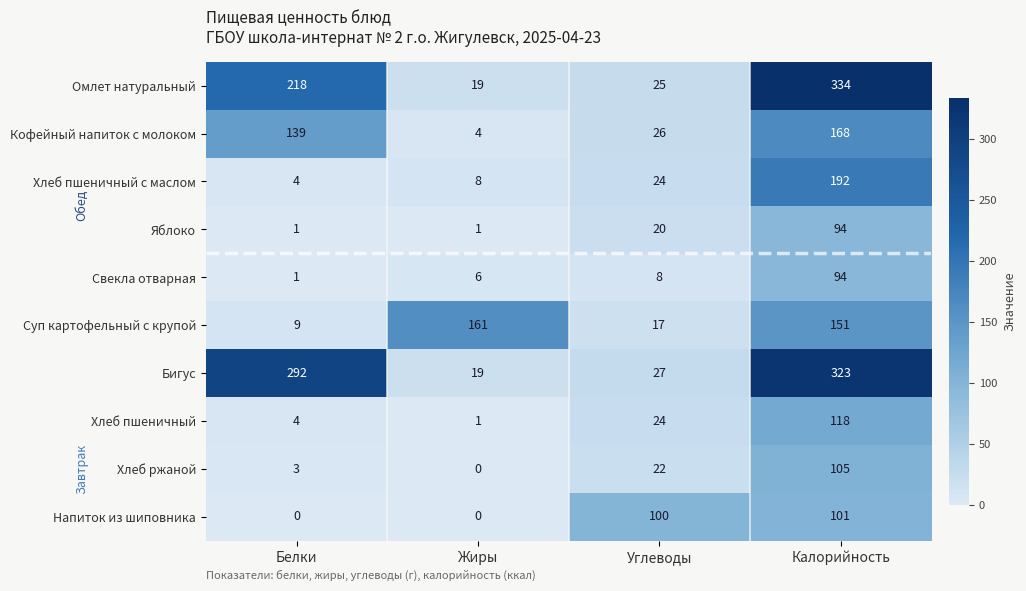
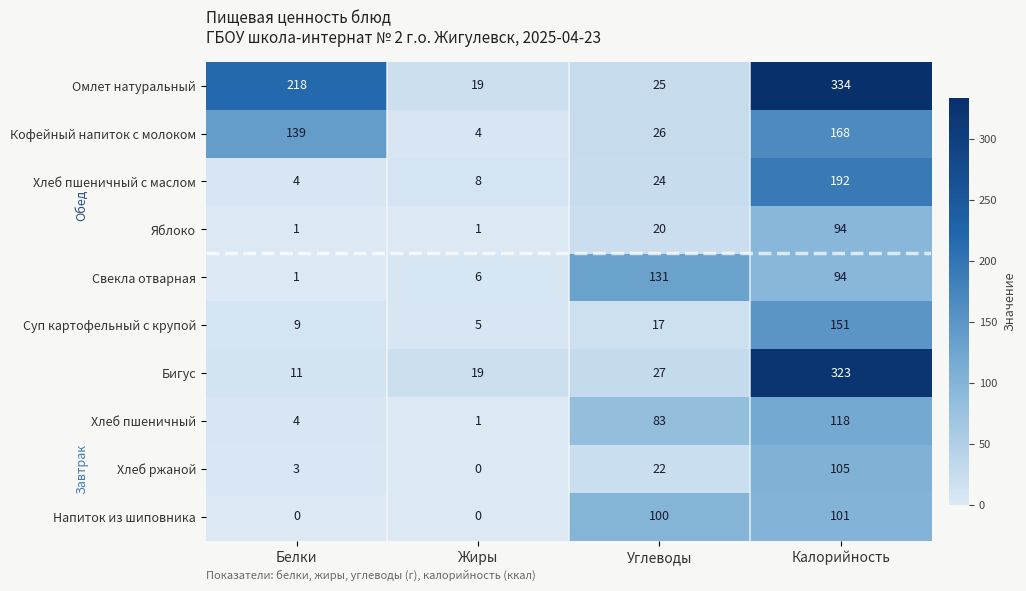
  {
    "Омлет натуральный": {
      "Белки": 218,
      "Жиры": 19,
      "Углеводы": 25,
      "Калорийность": 334
    },
    "Кофейный напиток с молоком": {
      "Белки": 139,
      "Жиры": 4,
      "Углеводы": 26,
      "Калорийность": 168
    },
    "Хлеб пшеничный с маслом": {
      "Белки": 4,
      "Жиры": 8,
      "Углеводы": 24,
      "Калорийность": 192
    },
    "Яблоко": {
      "Белки": 1,
      "Жиры": 1,
      "Углеводы": 20,
      "Калорийность": 94
    },
    "Свекла отварная": {
      "Белки": 1,
      "Жиры": 6,
-     "Углеводы": 8,
+     "Углеводы": 131,
      "Калорийность": 94
    },
    "Суп картофельный с крупой": {
      "Белки": 9,
-     "Жиры": 161,
+     "Жиры": 5,
      "Углеводы": 17,
      "Калорийность": 151
    },
    "Бигус": {
-     "Белки": 292,
+     "Белки": 11,
      "Жиры": 19,
      "Углеводы": 27,
      "Калорийность": 323
    },
    "Хлеб пшеничный": {
      "Белки": 4,
      "Жиры": 1,
-     "Углеводы": 24,
+     "Углеводы": 83,
      "Калорийность": 118
    },
    "Хлеб ржаной": {
      "Белки": 3,
      "Жиры": 0,
      "Углеводы": 22,
      "Калорийность": 105
    },
    "Напиток из шиповника": {
      "Белки": 0,
      "Жиры": 0,
      "Углеводы": 100,
      "Калорийность": 101
    }
  }
